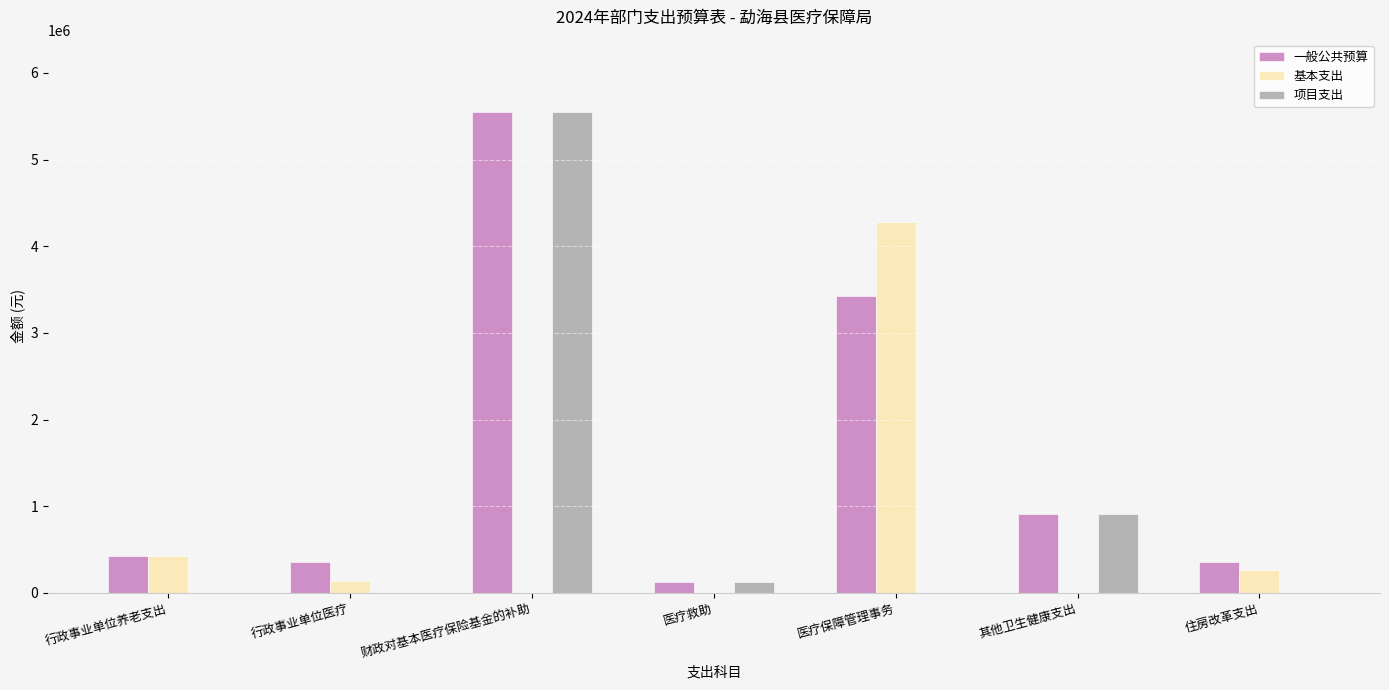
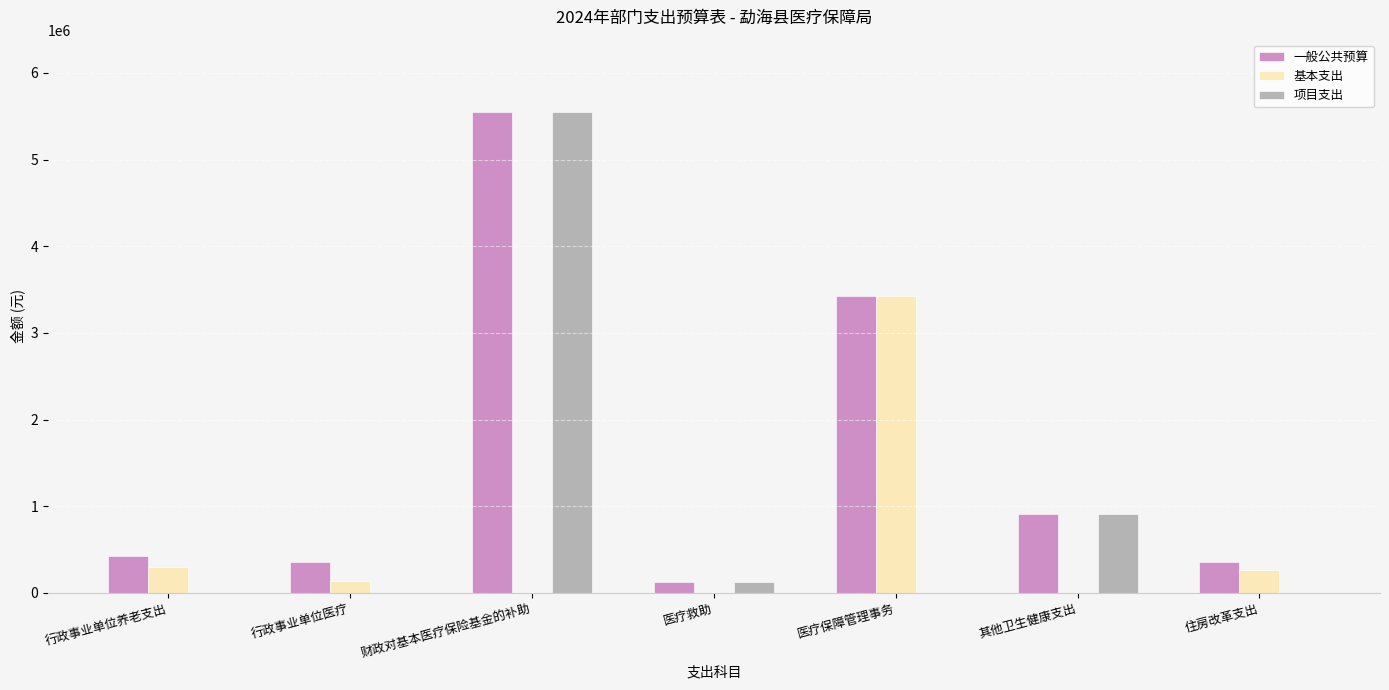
  {
    "基本支出": {
-     "行政事业单位养老支出": 400000,
+     "行政事业单位养老支出": 300000,
      "行政事业单位医疗": 100000,
      "财政对基本医疗保险基金的补助": 0,
      "医疗救助": 0,
-     "医疗保障管理事务": 4300000,
+     "医疗保障管理事务": 3400000,
      "其他卫生健康支出": 0,
      "住房改革支出": 300000
    }
  }
